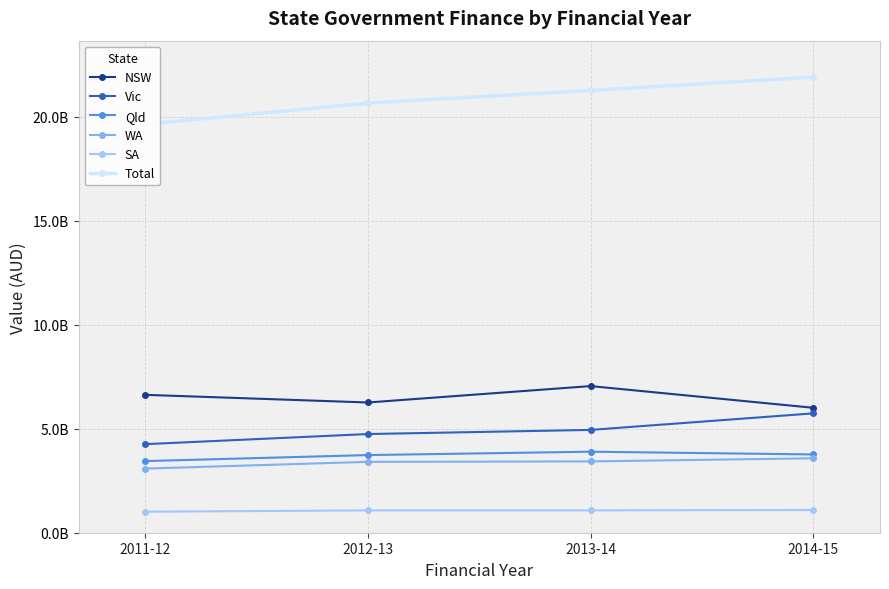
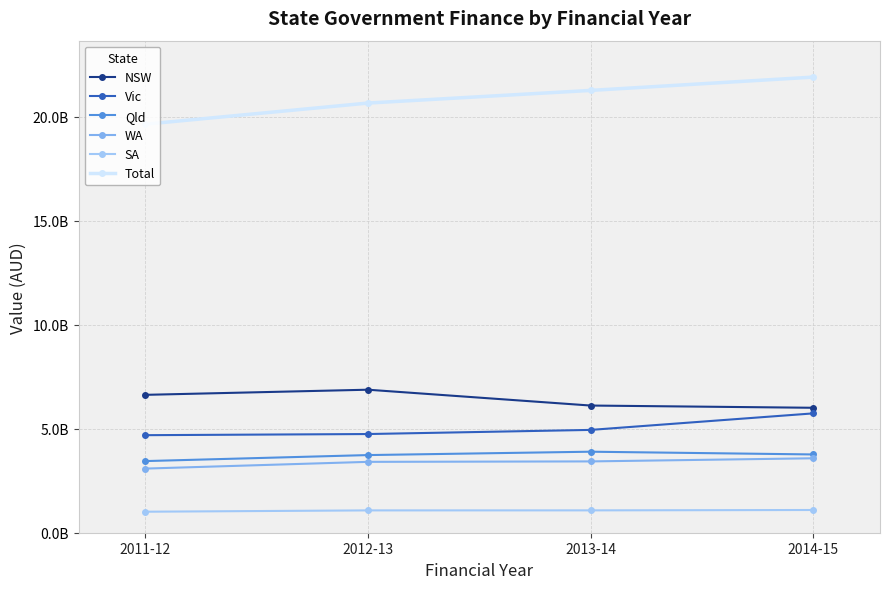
  {
    "NSW": {
      "2011-12": 6600000000,
-     "2012-13": 6300000000,
-     "2013-14": 7000000000,
+     "2012-13": 6900000000,
+     "2013-14": 6100000000,
      "2014-15": 6000000000
    },
    "Vic": {
-     "2011-12": 4300000000,
+     "2011-12": 4700000000,
      "2012-13": 4700000000,
      "2013-14": 4900000000,
      "2014-15": 5700000000
    }
  }
